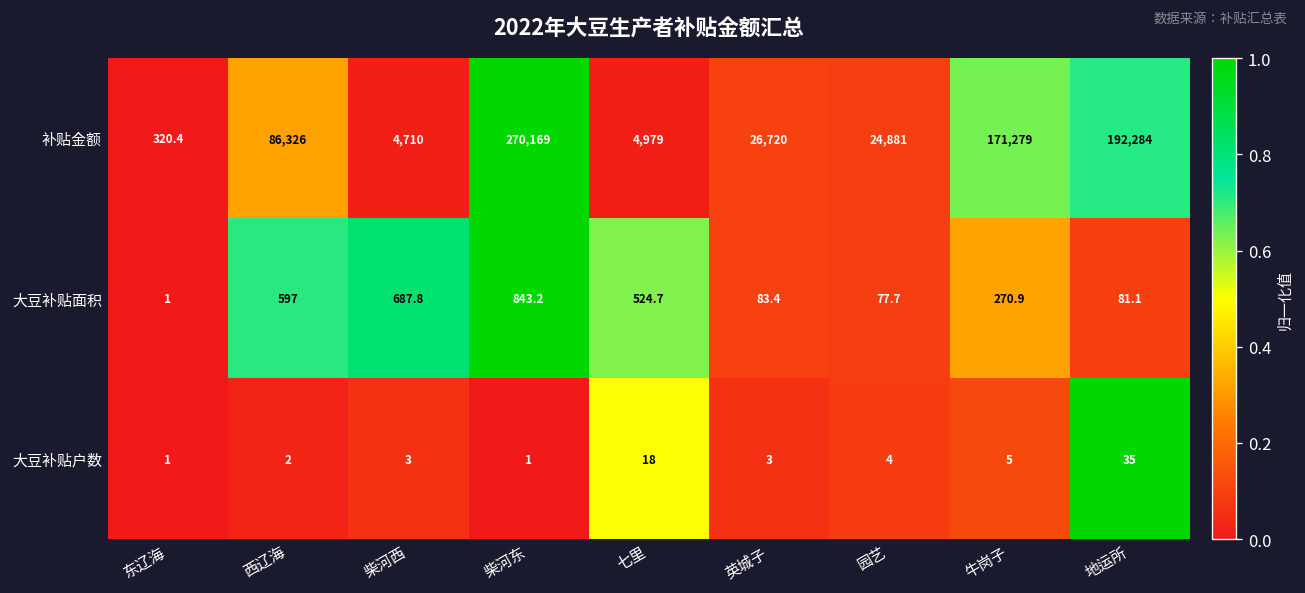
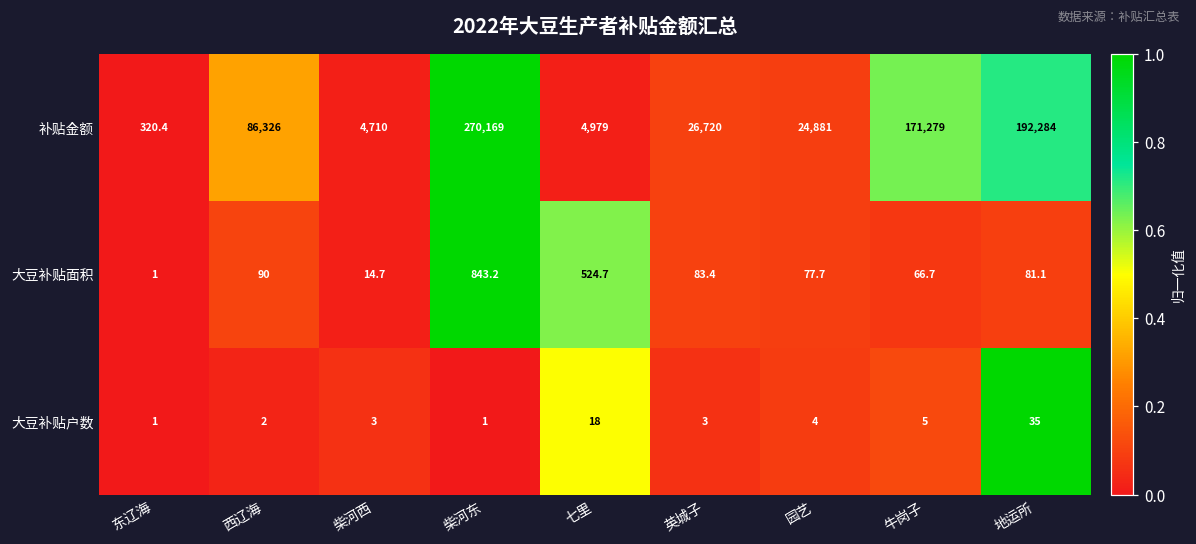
  {
    "补贴金额": {
      "东辽海": "320.4",
      "西辽海": "86,326",
      "柴河西": "4,710",
      "柴河东": "270,169",
      "七里": "4,979",
      "英城子": "26,720",
      "园艺": "24,881",
      "牛岗子": "171,279",
      "地运所": "192,284"
    },
    "大豆补贴面积": {
      "东辽海": "1",
-     "西辽海": "597",
-     "柴河西": "687.8",
+     "西辽海": "90",
+     "柴河西": "14.7",
      "柴河东": "843.2",
      "七里": "524.7",
      "英城子": "83.4",
      "园艺": "77.7",
-     "牛岗子": "270.9",
+     "牛岗子": "66.7",
      "地运所": "81.1"
    },
    "大豆补贴户数": {
      "东辽海": "1",
      "西辽海": "2",
      "柴河西": "3",
      "柴河东": "1",
      "七里": "18",
      "英城子": "3",
      "园艺": "4",
      "牛岗子": "5",
      "地运所": "35"
    }
  }
